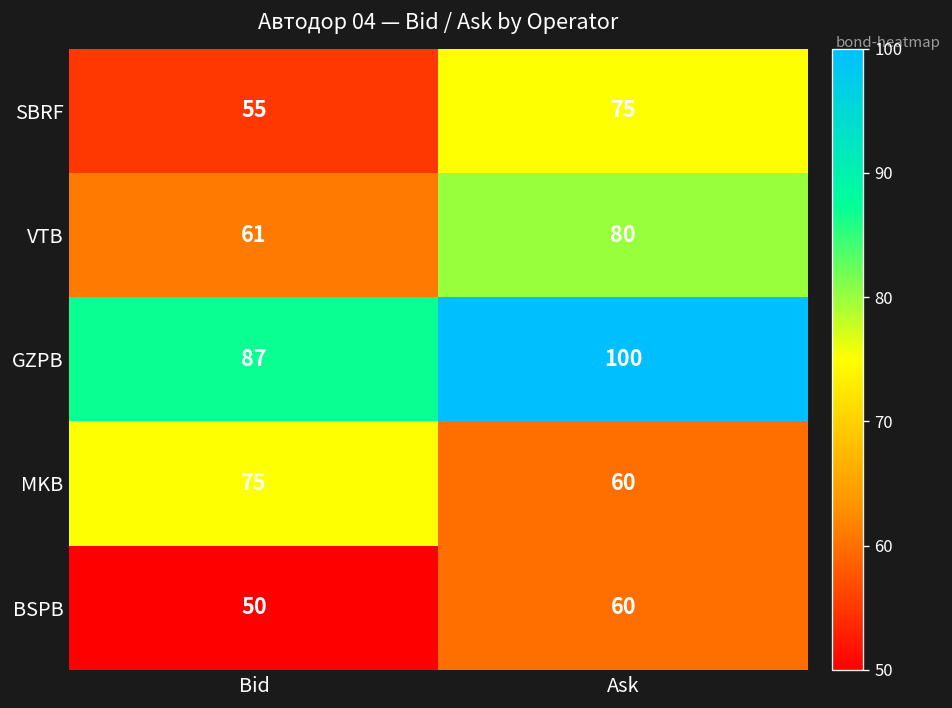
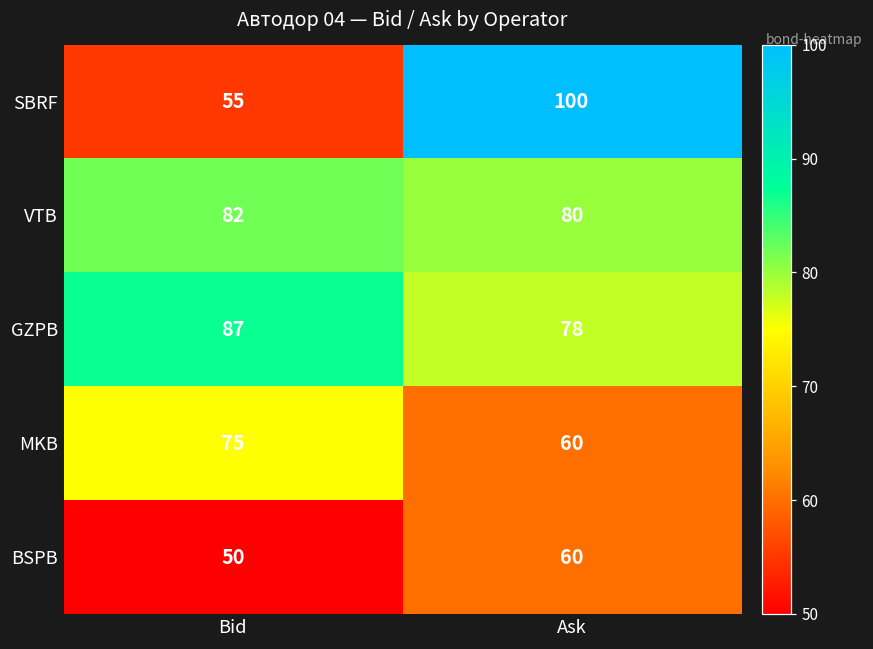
  {
    "SBRF": {
      "Bid": 55,
-     "Ask": 75
+     "Ask": 100
    },
    "VTB": {
-     "Bid": 61,
+     "Bid": 82,
      "Ask": 80
    },
    "GZPB": {
      "Bid": 87,
-     "Ask": 100
+     "Ask": 78
    },
    "MKB": {
      "Bid": 75,
      "Ask": 60
    },
    "BSPB": {
      "Bid": 50,
      "Ask": 60
    }
  }
